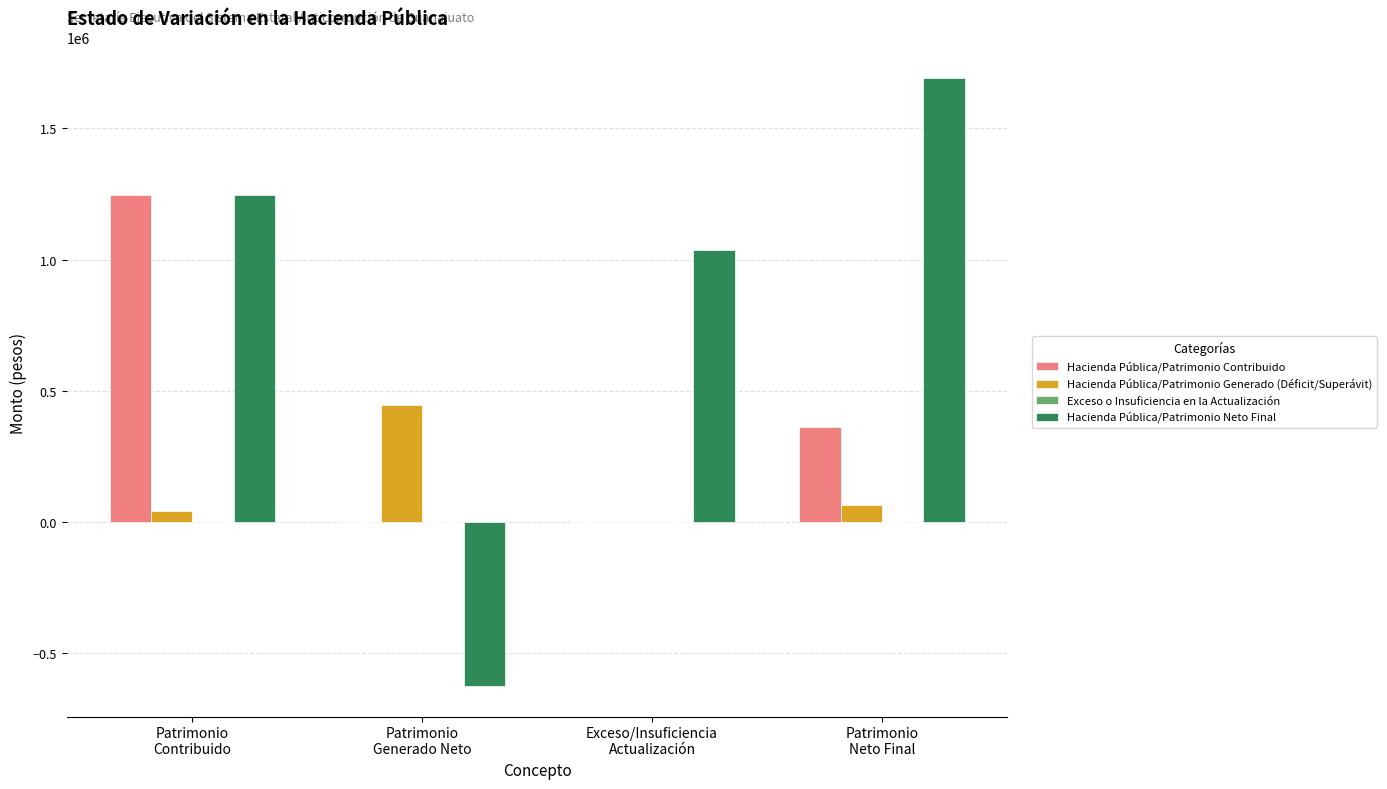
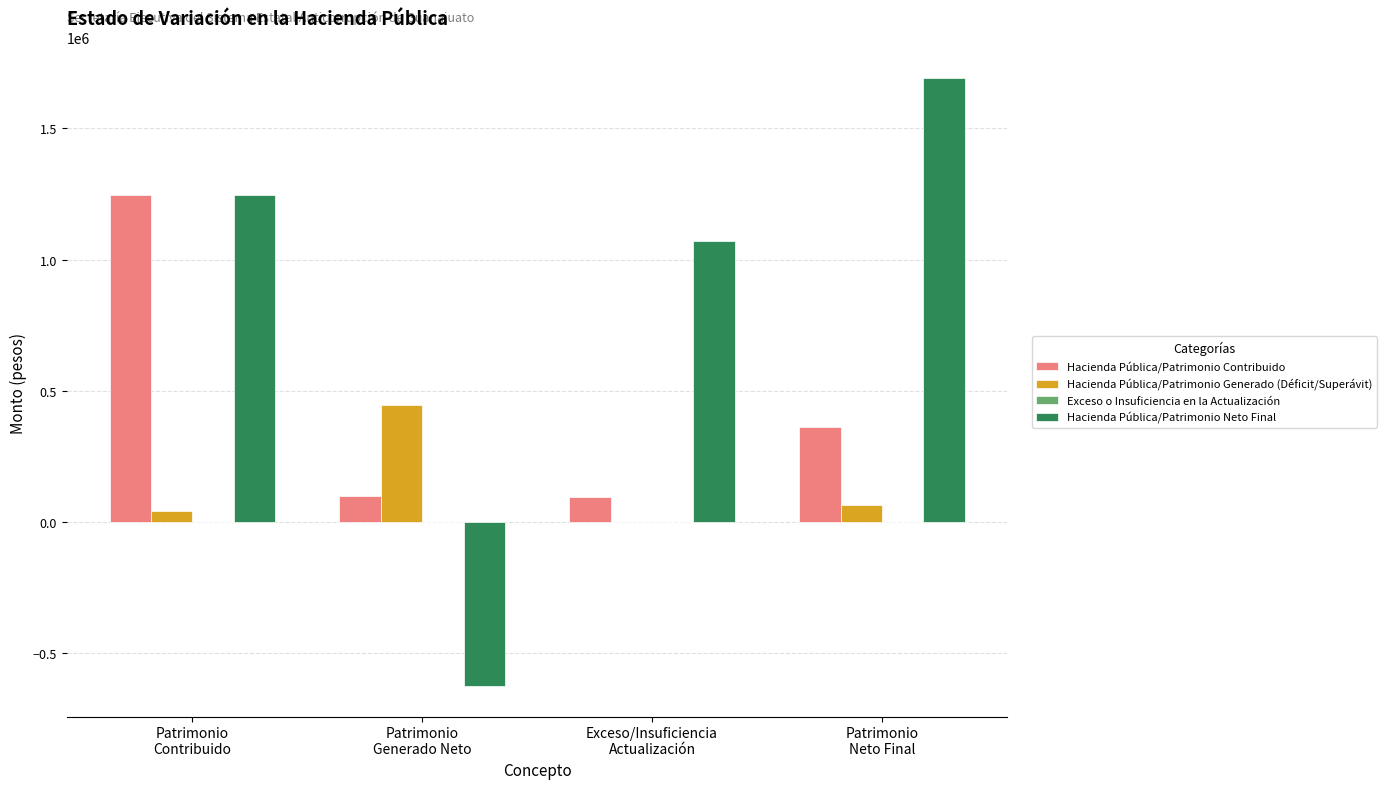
  {
    "Hacienda Pública/Patrimonio Contribuido": {
      "Patrimonio Contribuido": 1250000,
-     "Patrimonio Generado Neto": 0,
-     "Exceso/Insuficiencia Actualización": 0,
+     "Patrimonio Generado Neto": 100000,
+     "Exceso/Insuficiencia Actualización": 100000,
      "Patrimonio Neto Final": 360000
    },
    "Hacienda Pública/Patrimonio Generado (Déficit/Superávit)": {
      "Patrimonio Contribuido": 40000,
      "Patrimonio Generado Neto": 450000,
      "Exceso/Insuficiencia Actualización": 0,
      "Patrimonio Neto Final": 60000
    },
    "Exceso o Insuficiencia en la Actualización": {
      "Patrimonio Contribuido": 0,
      "Patrimonio Generado Neto": 0,
      "Exceso/Insuficiencia Actualización": 0,
      "Patrimonio Neto Final": 0
    },
    "Hacienda Pública/Patrimonio Neto Final": {
      "Patrimonio Contribuido": 1250000,
      "Patrimonio Generado Neto": -630000,
-     "Exceso/Insuficiencia Actualización": 1040000,
+     "Exceso/Insuficiencia Actualización": 1070000,
      "Patrimonio Neto Final": 1690000
    }
  }
